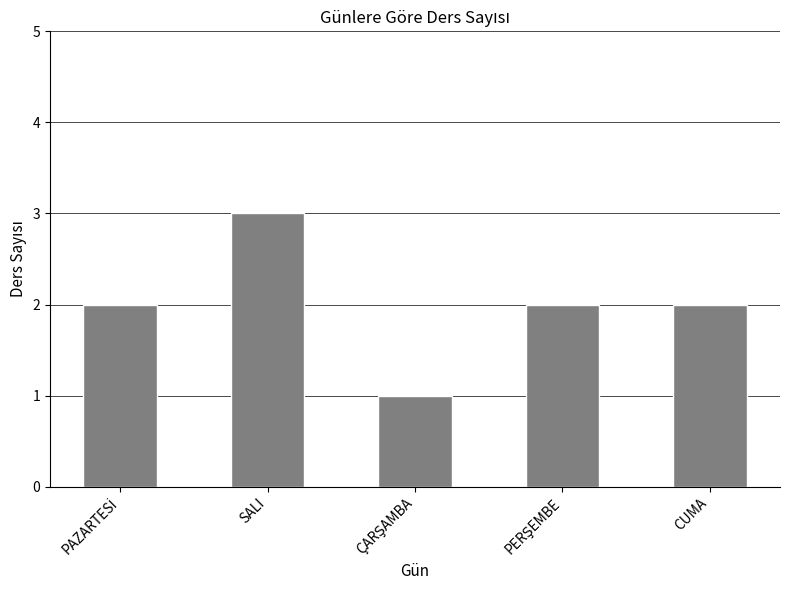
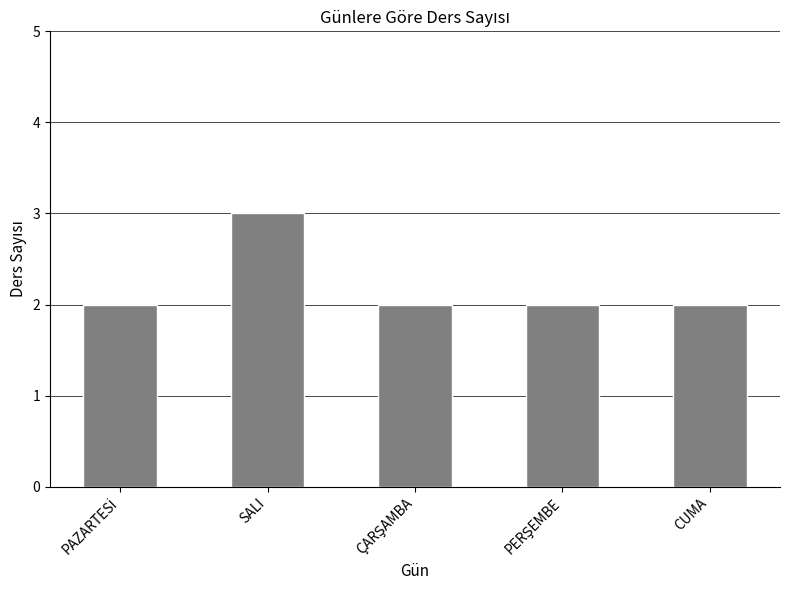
  {
    "PAZARTESİ": 2,
    "SALI": 3,
-   "ÇARŞAMBA": 1,
+   "ÇARŞAMBA": 2,
    "PERŞEMBE": 2,
    "CUMA": 2
  }
